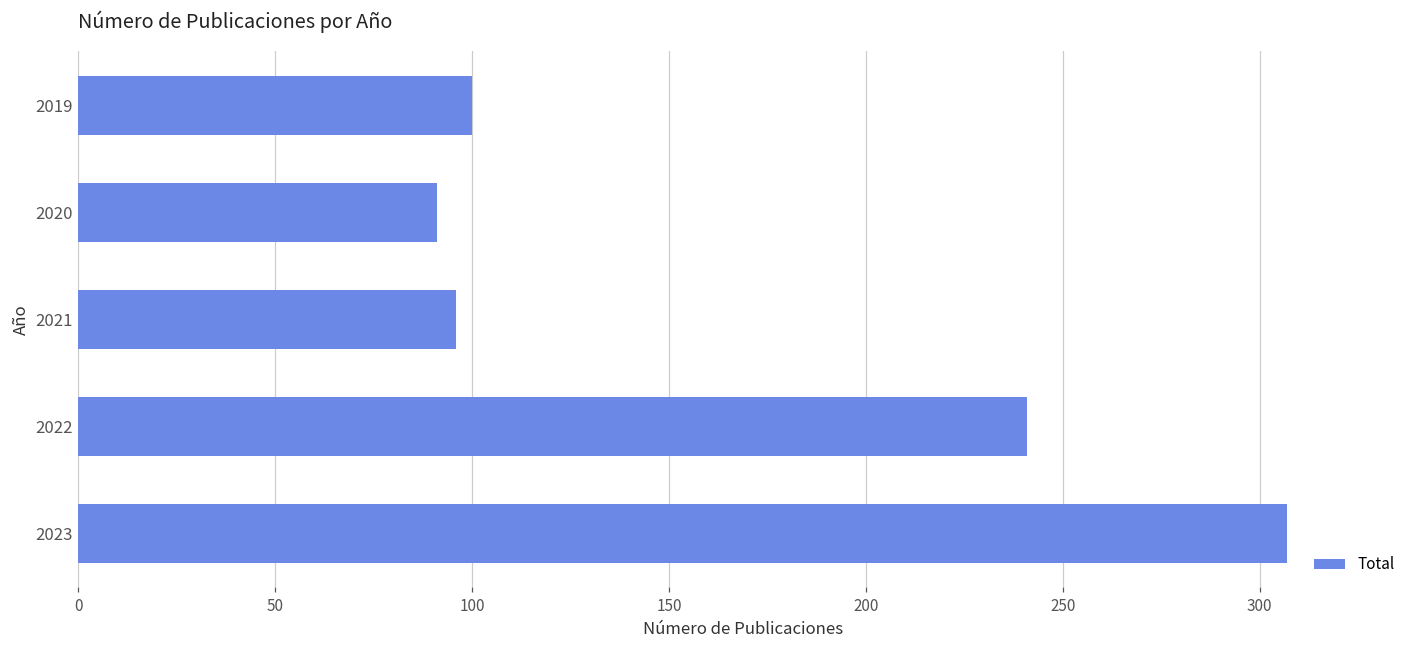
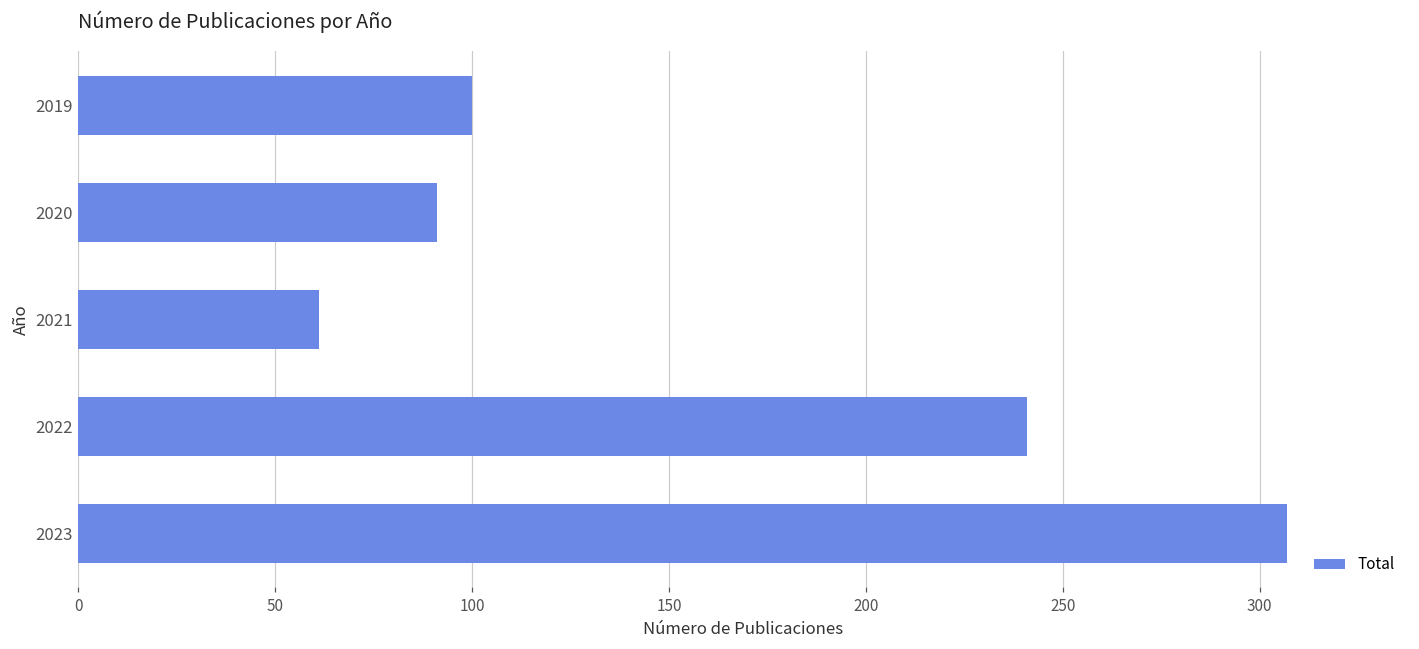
  {
    "2019": 100,
    "2020": 91,
-   "2021": 96,
+   "2021": 61,
    "2022": 241,
    "2023": 307
  }
